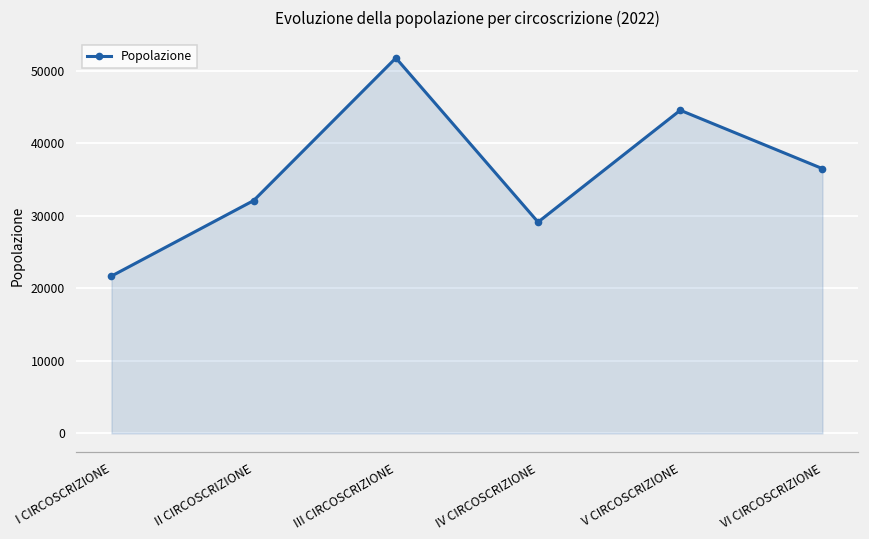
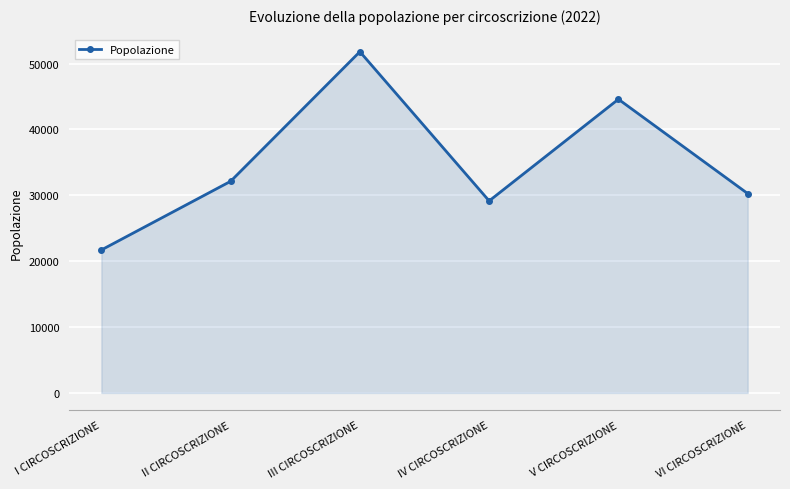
  {
    "I CIRCOSCRIZIONE": 22000,
    "II CIRCOSCRIZIONE": 32000,
    "III CIRCOSCRIZIONE": 52000,
    "IV CIRCOSCRIZIONE": 29000,
    "V CIRCOSCRIZIONE": 45000,
-   "VI CIRCOSCRIZIONE": 37000
+   "VI CIRCOSCRIZIONE": 30000
  }
